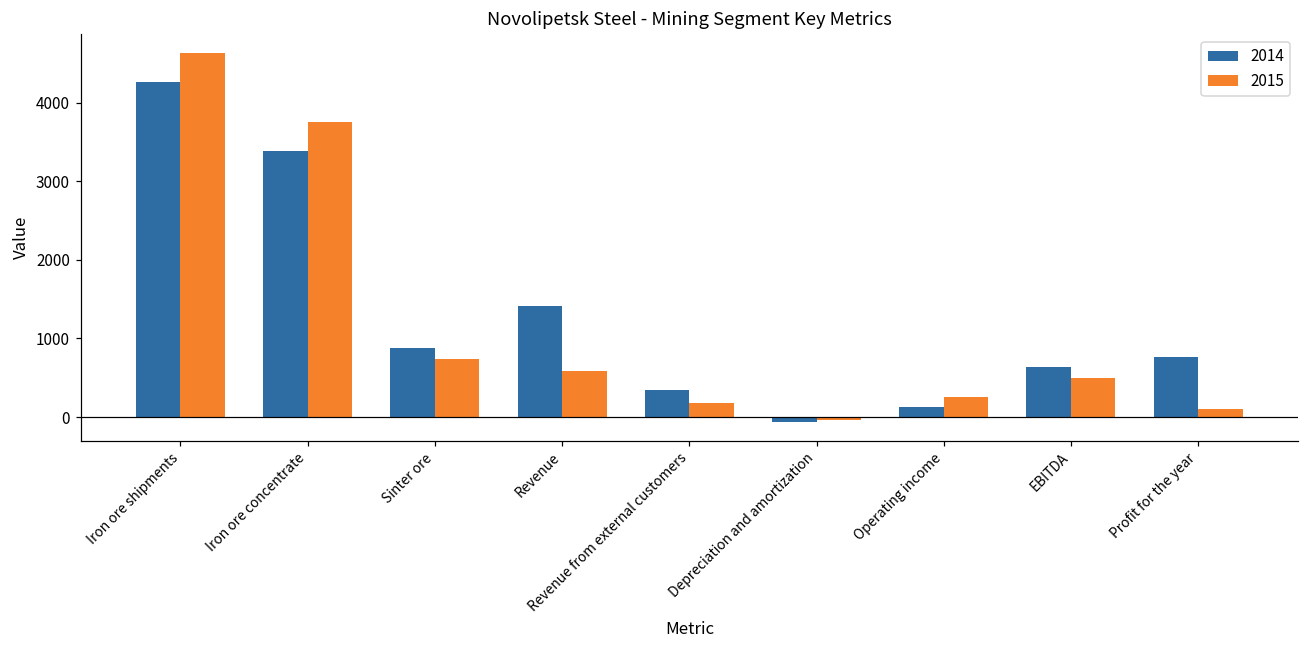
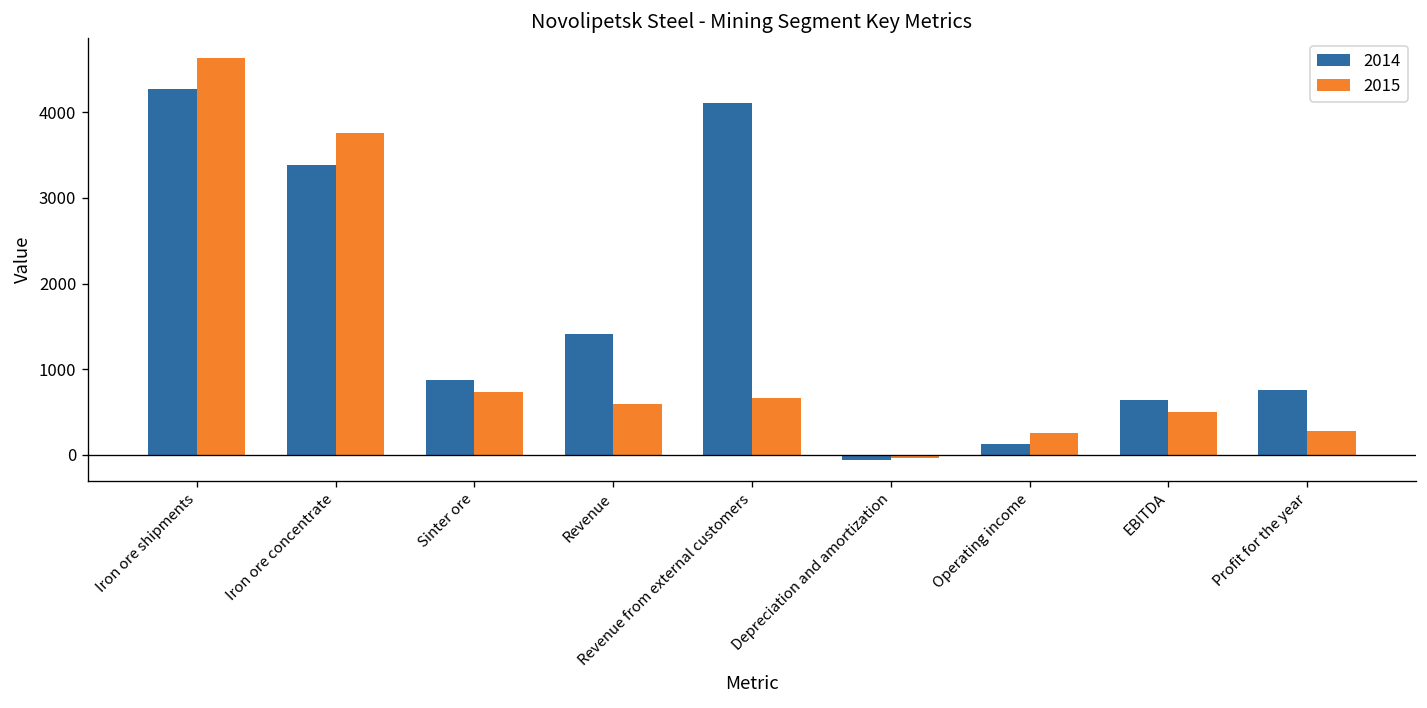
  {
    "2014": {
      "Iron ore shipments": 4300,
      "Iron ore concentrate": 3400,
      "Sinter ore": 900,
      "Revenue": 1400,
-     "Revenue from external customers": 300,
+     "Revenue from external customers": 4100,
      "Depreciation and amortization": -100,
      "Operating income": 100,
      "EBITDA": 600,
      "Profit for the year": 800
    },
    "2015": {
      "Iron ore shipments": 4600,
      "Iron ore concentrate": 3800,
      "Sinter ore": 700,
      "Revenue": 600,
-     "Revenue from external customers": 200,
+     "Revenue from external customers": 700,
      "Depreciation and amortization": 0,
      "Operating income": 300,
      "EBITDA": 500,
-     "Profit for the year": 100
+     "Profit for the year": 300
    }
  }
